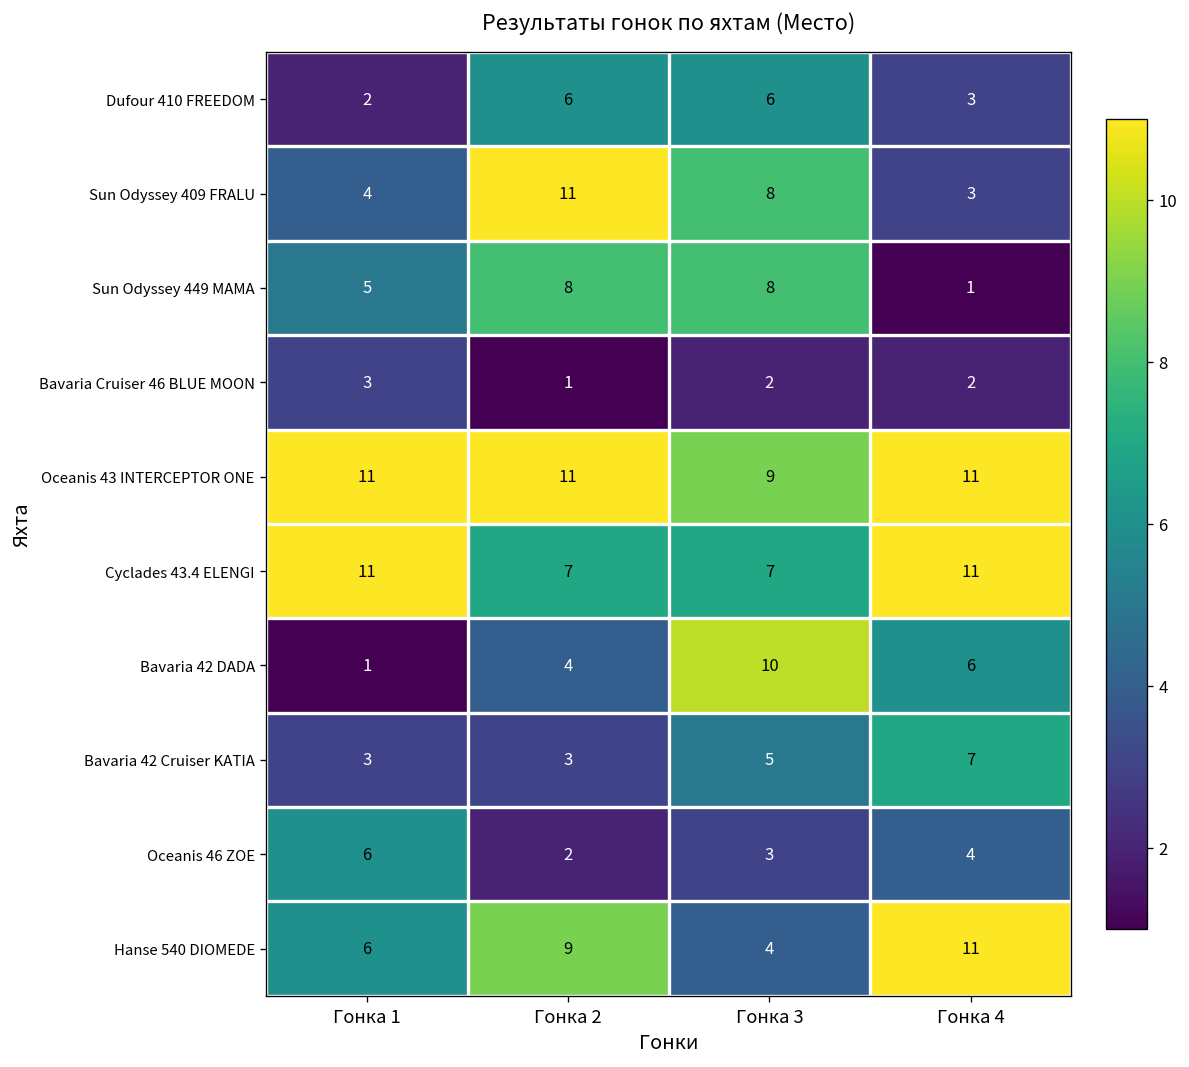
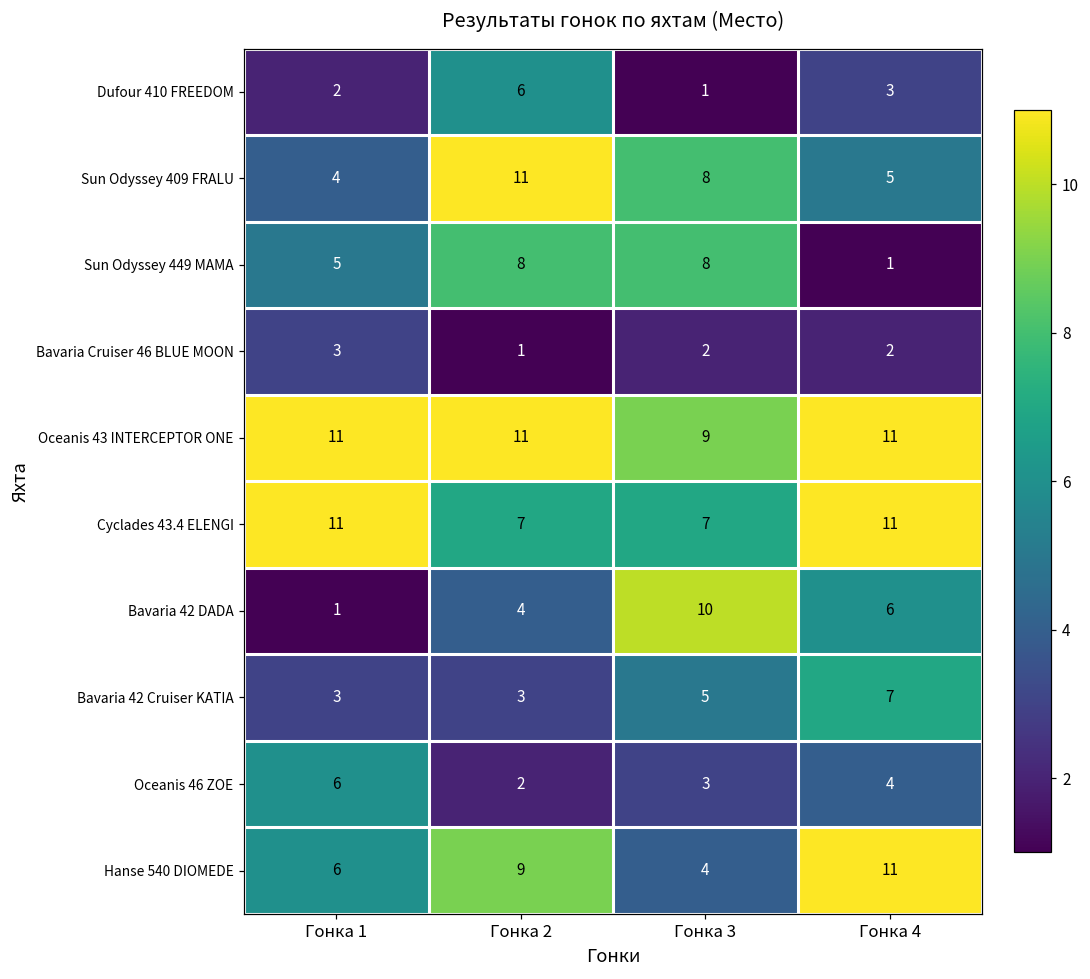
  {
    "Dufour 410 FREEDOM": {
      "Гонка 1": 2,
      "Гонка 2": 6,
-     "Гонка 3": 6,
+     "Гонка 3": 1,
      "Гонка 4": 3
    },
    "Sun Odyssey 409 FRALU": {
      "Гонка 1": 4,
      "Гонка 2": 11,
      "Гонка 3": 8,
-     "Гонка 4": 3
+     "Гонка 4": 5
    },
    "Sun Odyssey 449 MAMA": {
      "Гонка 1": 5,
      "Гонка 2": 8,
      "Гонка 3": 8,
      "Гонка 4": 1
    },
    "Bavaria Cruiser 46 BLUE MOON": {
      "Гонка 1": 3,
      "Гонка 2": 1,
      "Гонка 3": 2,
      "Гонка 4": 2
    },
    "Oceanis 43 INTERCEPTOR ONE": {
      "Гонка 1": 11,
      "Гонка 2": 11,
      "Гонка 3": 9,
      "Гонка 4": 11
    },
    "Cyclades 43.4 ELENGI": {
      "Гонка 1": 11,
      "Гонка 2": 7,
      "Гонка 3": 7,
      "Гонка 4": 11
    },
    "Bavaria 42 DADA": {
      "Гонка 1": 1,
      "Гонка 2": 4,
      "Гонка 3": 10,
      "Гонка 4": 6
    },
    "Bavaria 42 Cruiser KATIA": {
      "Гонка 1": 3,
      "Гонка 2": 3,
      "Гонка 3": 5,
      "Гонка 4": 7
    },
    "Oceanis 46 ZOE": {
      "Гонка 1": 6,
      "Гонка 2": 2,
      "Гонка 3": 3,
      "Гонка 4": 4
    },
    "Hanse 540 DIOMEDE": {
      "Гонка 1": 6,
      "Гонка 2": 9,
      "Гонка 3": 4,
      "Гонка 4": 11
    }
  }
